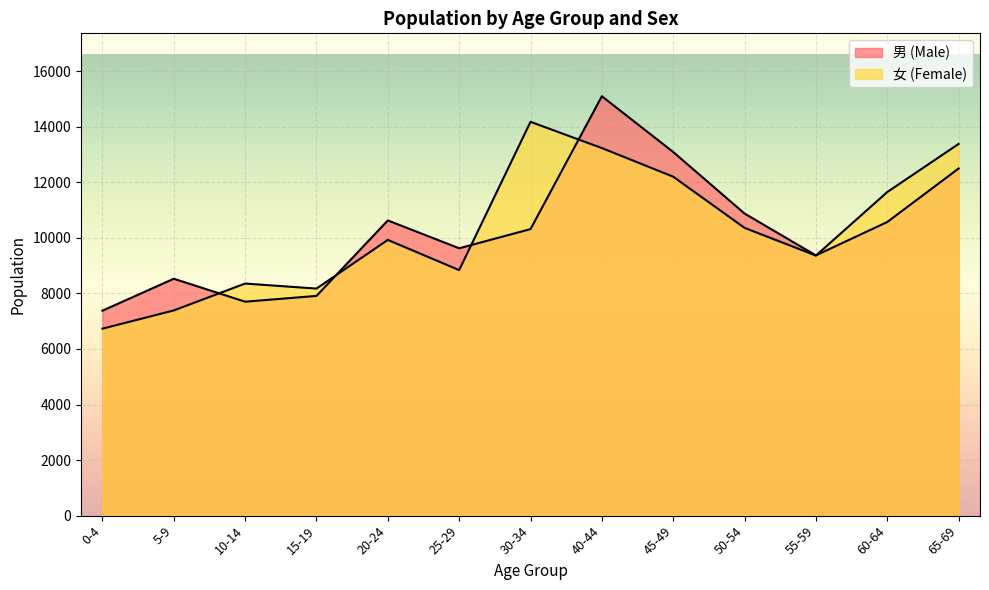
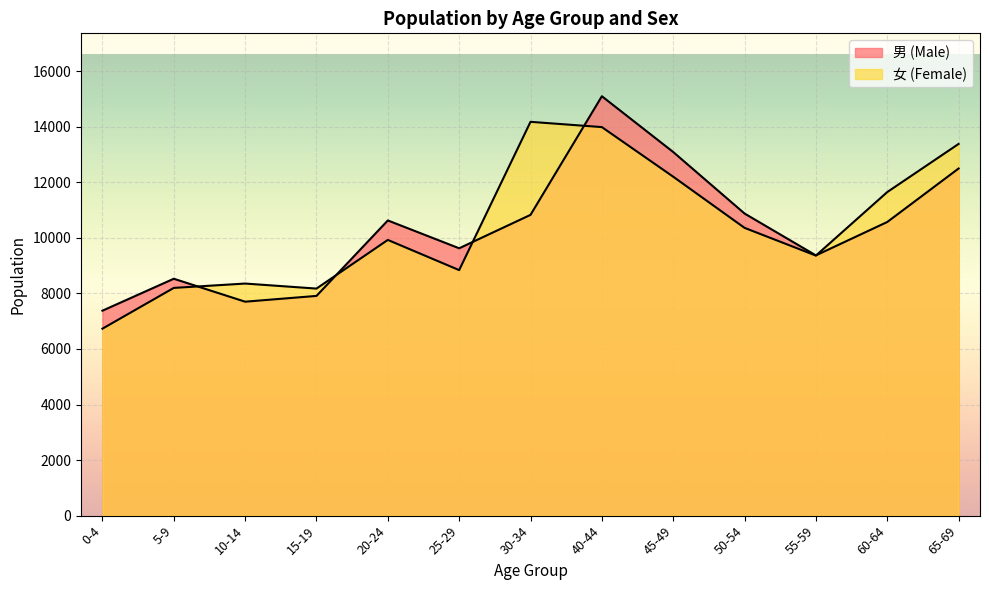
  {
    "男 (Male)": {
      "0-4": 7400,
      "5-9": 8500,
      "10-14": 7700,
      "15-19": 7900,
      "20-24": 10600,
      "25-29": 9600,
-     "30-34": 10300,
+     "30-34": 10800,
      "40-44": 15100,
      "45-49": 13100,
      "50-54": 10900,
      "60-64": 10600,
      "65-69": 12500
    },
    "女 (Female)": {
      "0-4": 6700,
-     "5-9": 7400,
+     "5-9": 8200,
      "10-14": 8400,
      "15-19": 8200,
      "20-24": 9900,
      "25-29": 8800,
      "30-34": 14200,
-     "40-44": 13200,
+     "40-44": 14000,
      "45-49": 12200,
      "50-54": 10400,
      "60-64": 11700,
      "65-69": 13400
    }
  }
